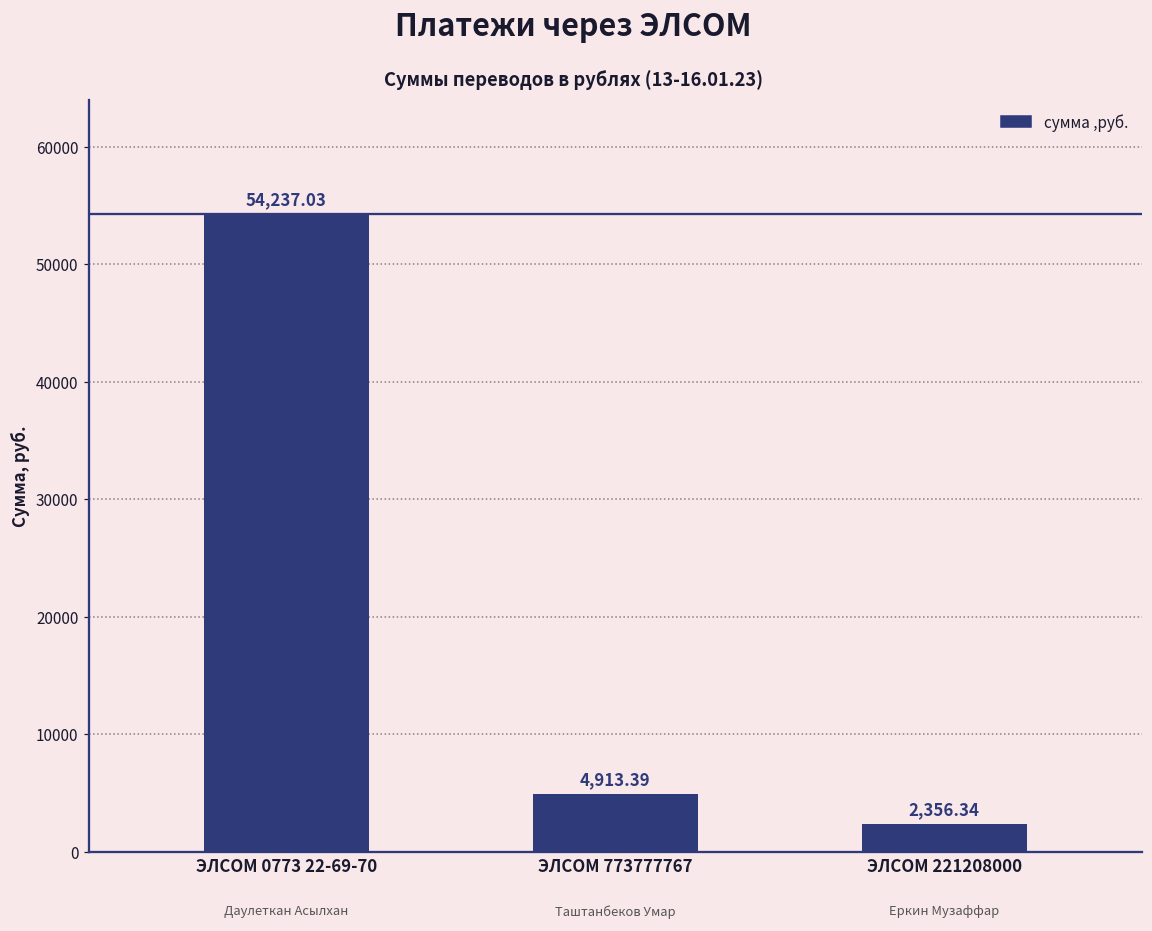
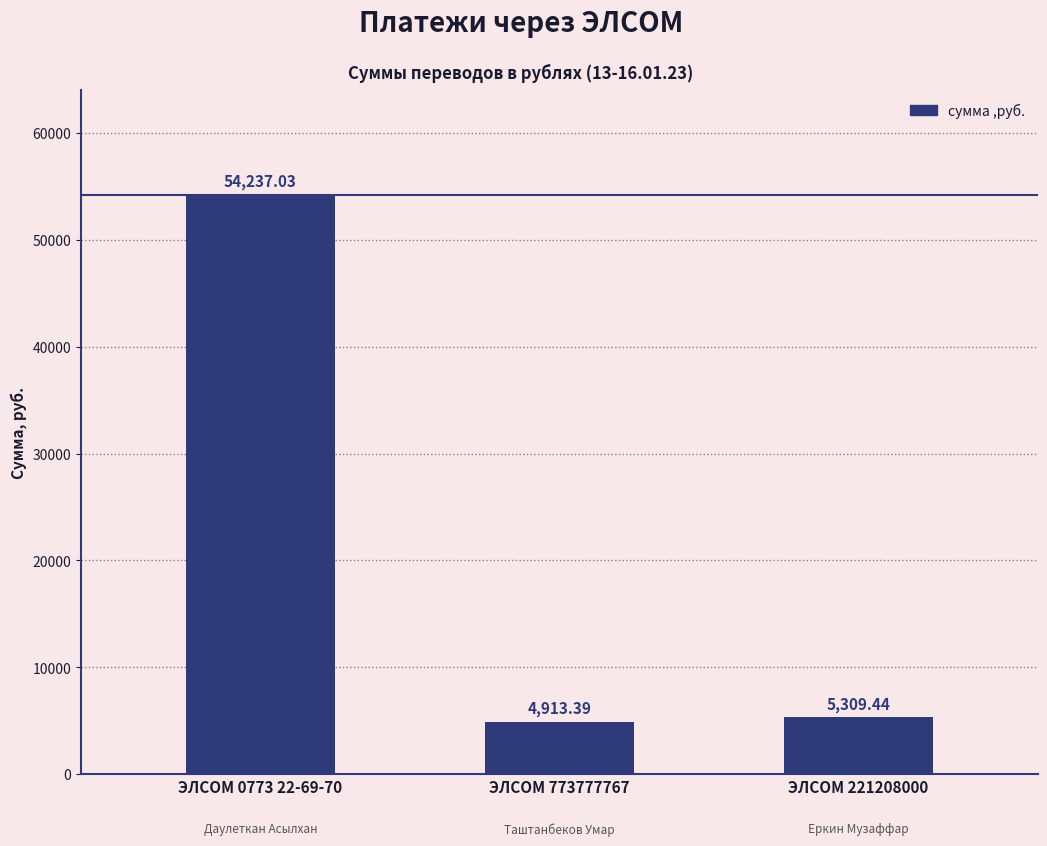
  {
    "ЭЛСОМ 0773 22-69-70": "54,237.03",
    "ЭЛСОМ 773777767": "4,913.39",
-   "ЭЛСОМ 221208000": "2,356.34"
+   "ЭЛСОМ 221208000": "5,309.44"
  }
